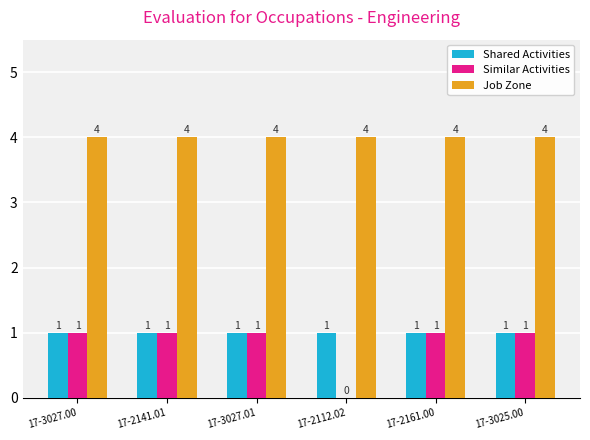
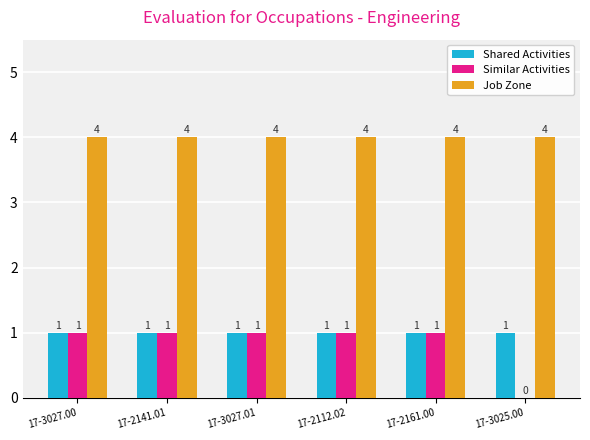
  {
    "Shared Activities": {
      "17-3027.00": 1,
      "17-2141.01": 1,
      "17-3027.01": 1,
      "17-2112.02": 1,
      "17-2161.00": 1,
      "17-3025.00": 1
    },
    "Similar Activities": {
      "17-3027.00": 1,
      "17-2141.01": 1,
      "17-3027.01": 1,
-     "17-2112.02": 0,
+     "17-2112.02": 1,
      "17-2161.00": 1,
-     "17-3025.00": 1
+     "17-3025.00": 0
    },
    "Job Zone": {
      "17-3027.00": 4,
      "17-2141.01": 4,
      "17-3027.01": 4,
      "17-2112.02": 4,
      "17-2161.00": 4,
      "17-3025.00": 4
    }
  }
